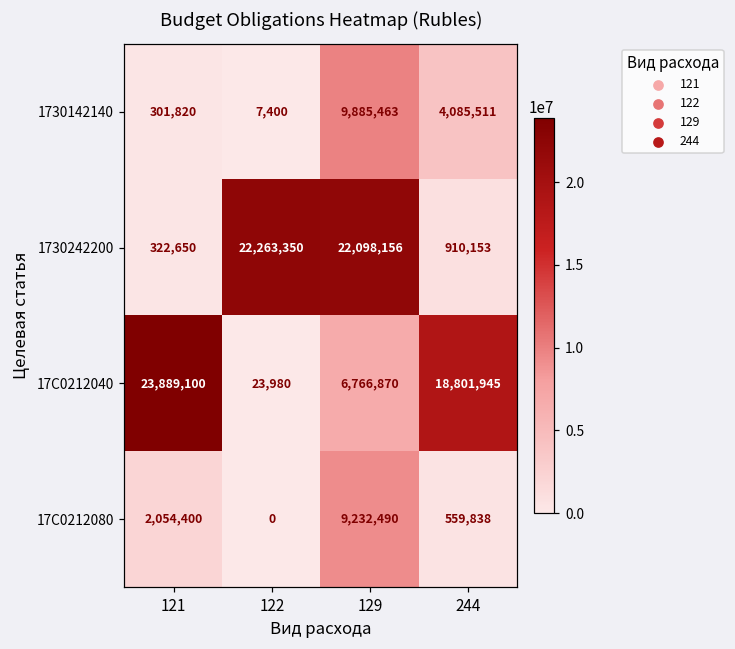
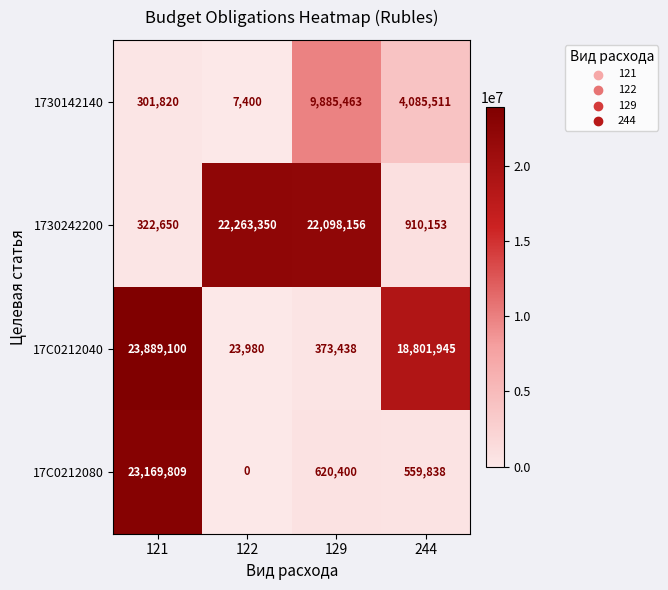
  {
    "1730142140": {
      "121": "301,820",
      "122": "7,400",
      "129": "9,885,463",
      "244": "4,085,511"
    },
    "1730242200": {
      "121": "322,650",
      "122": "22,263,350",
      "129": "22,098,156",
      "244": "910,153"
    },
    "17С0212040": {
      "121": "23,889,100",
      "122": "23,980",
-     "129": "6,766,870",
+     "129": "373,438",
      "244": "18,801,945"
    },
    "17С0212080": {
-     "121": "2,054,400",
+     "121": "23,169,809",
      "122": "0",
-     "129": "9,232,490",
+     "129": "620,400",
      "244": "559,838"
    }
  }
